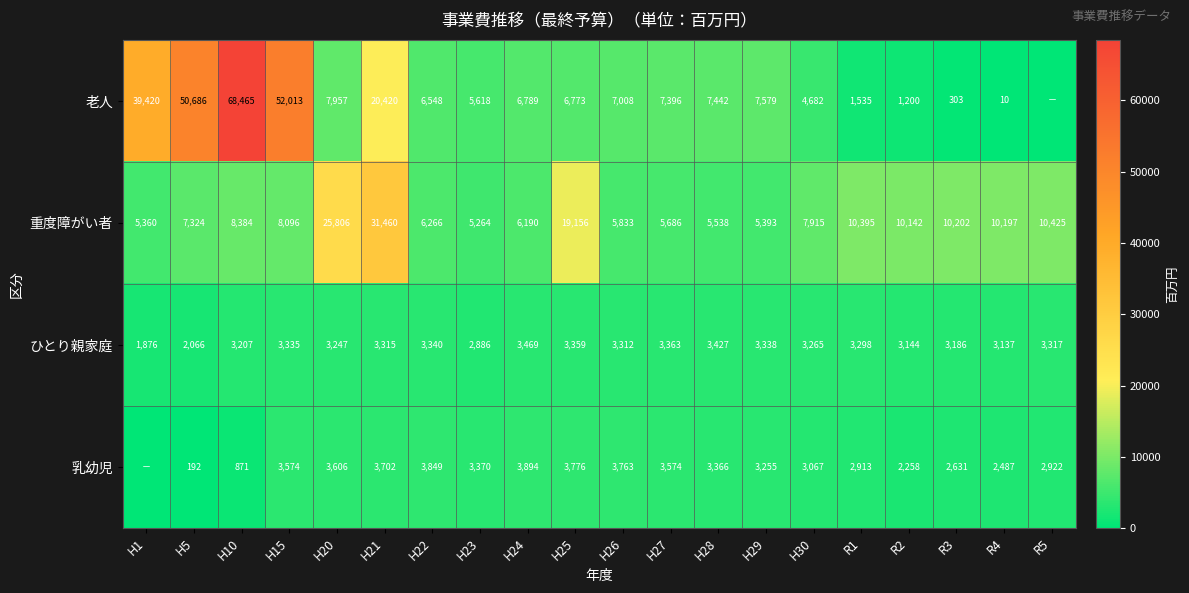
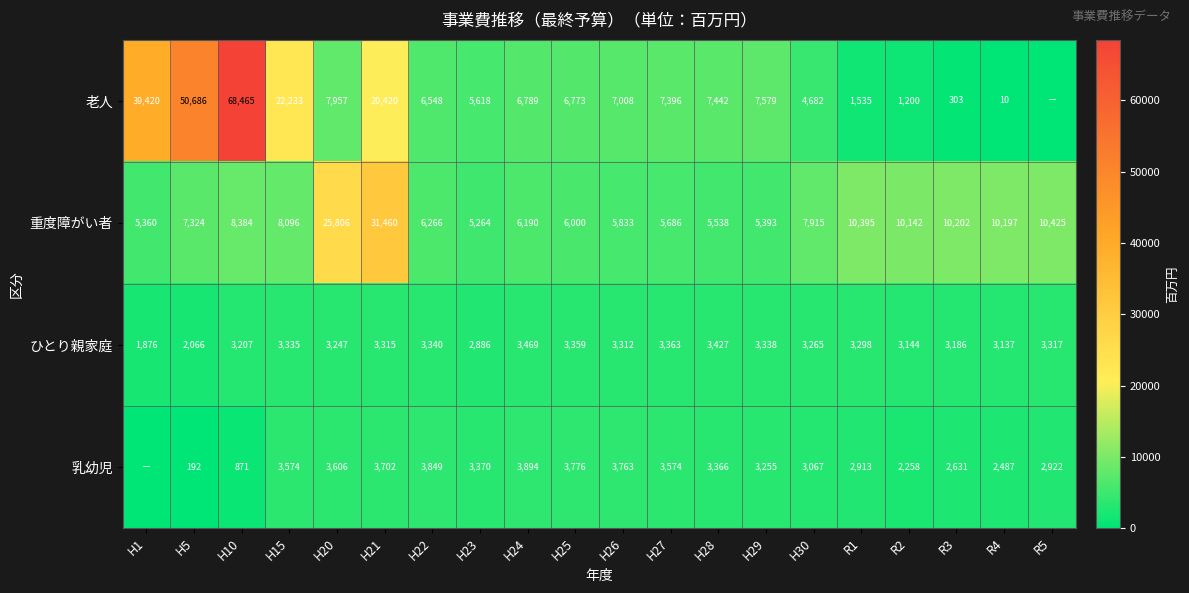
  {
    "老人": {
      "H1": "39,420",
      "H5": "50,686",
      "H10": "68,465",
-     "H15": "52,013",
+     "H15": "22,233",
      "H20": "7,957",
      "H21": "20,420",
      "H22": "6,548",
      "H23": "5,618",
      "H24": "6,789",
      "H25": "6,773",
      "H26": "7,008",
      "H27": "7,396",
      "H28": "7,442",
      "H29": "7,579",
      "H30": "4,682",
      "R1": "1,535",
      "R2": "1,200",
      "R3": "303",
      "R4": "10"
    },
    "重度障がい者": {
      "H1": "5,360",
      "H5": "7,324",
      "H10": "8,384",
      "H15": "8,096",
      "H20": "25,806",
      "H21": "31,460",
      "H22": "6,266",
      "H23": "5,264",
      "H24": "6,190",
-     "H25": "19,156",
+     "H25": "6,000",
      "H26": "5,833",
      "H27": "5,686",
      "H28": "5,538",
      "H29": "5,393",
      "H30": "7,915",
      "R1": "10,395",
      "R2": "10,142",
      "R3": "10,202",
      "R4": "10,197",
      "R5": "10,425"
    },
    "ひとり親家庭": {
      "H1": "1,876",
      "H5": "2,066",
      "H10": "3,207",
      "H15": "3,335",
      "H20": "3,247",
      "H21": "3,315",
      "H22": "3,340",
      "H23": "2,886",
      "H24": "3,469",
      "H25": "3,359",
      "H26": "3,312",
      "H27": "3,363",
      "H28": "3,427",
      "H29": "3,338",
      "H30": "3,265",
      "R1": "3,298",
      "R2": "3,144",
      "R3": "3,186",
      "R4": "3,137",
      "R5": "3,317"
    },
    "乳幼児": {
      "H5": "192",
      "H10": "871",
      "H15": "3,574",
      "H20": "3,606",
      "H21": "3,702",
      "H22": "3,849",
      "H23": "3,370",
      "H24": "3,894",
      "H25": "3,776",
      "H26": "3,763",
      "H27": "3,574",
      "H28": "3,366",
      "H29": "3,255",
      "H30": "3,067",
      "R1": "2,913",
      "R2": "2,258",
      "R3": "2,631",
      "R4": "2,487",
      "R5": "2,922"
    }
  }
